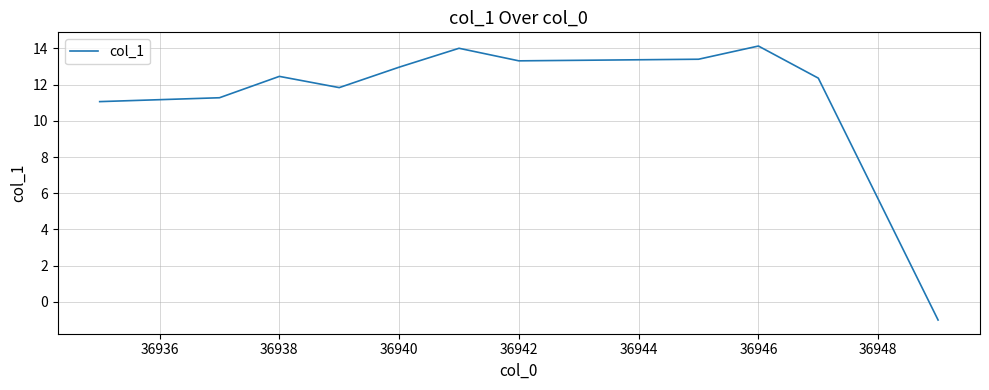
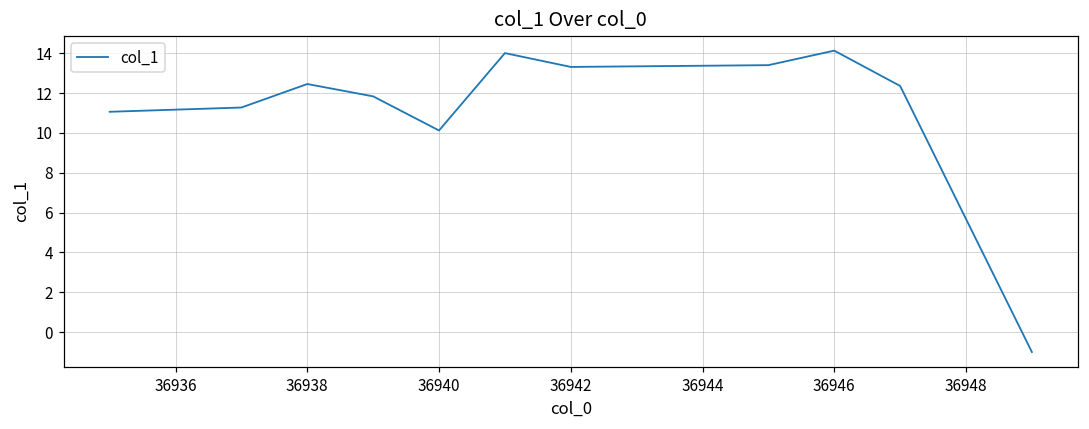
  {
    "36938": 12.5,
-   "36940": 13.0,
+   "36940": 10.1,
    "36942": 13.3,
    "36946": 14.1
  }
